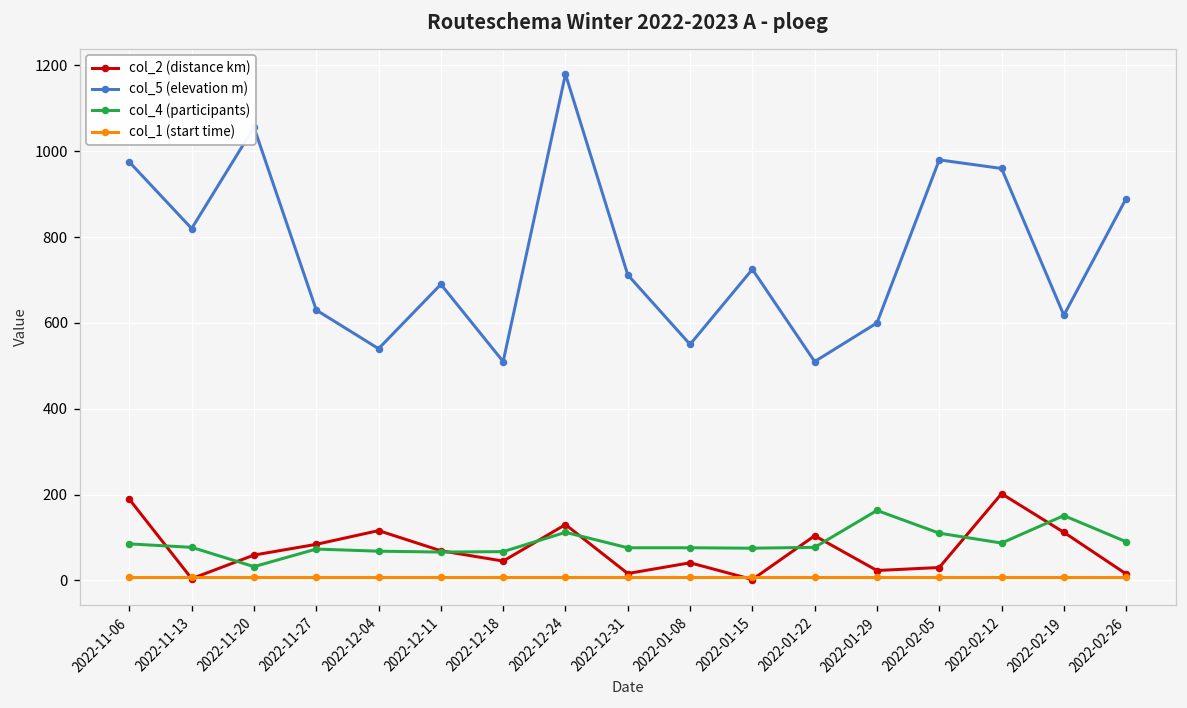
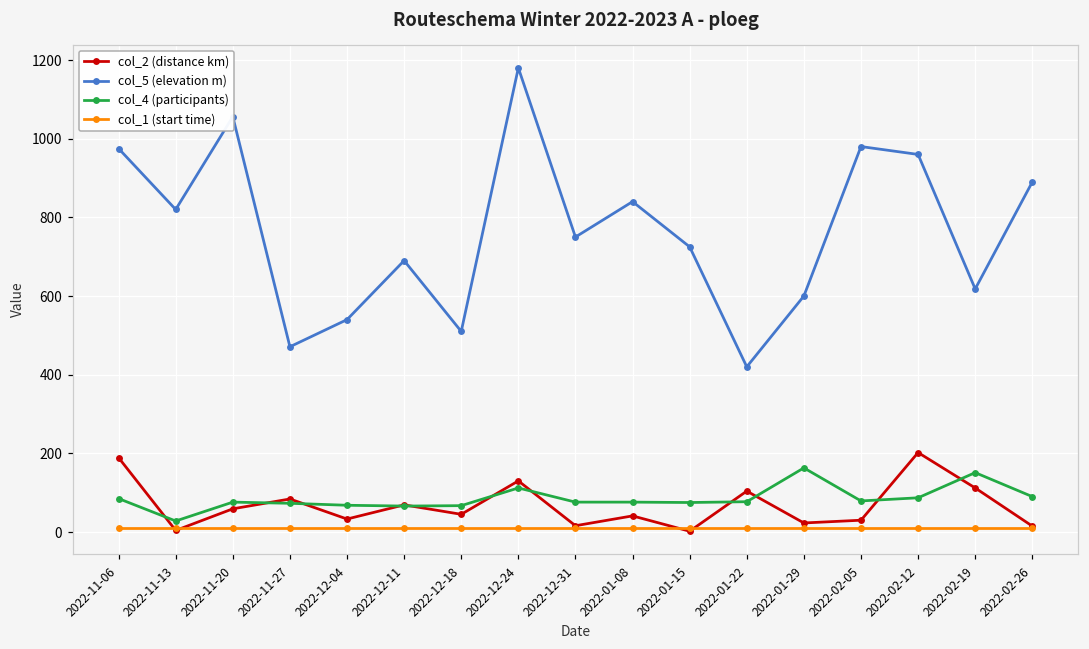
  {
    "col_2 (distance km)": {
      "2022-11-06": 190,
      "2022-11-20": 60,
      "2022-11-27": 80,
-     "2022-12-04": 120,
+     "2022-12-04": 30,
      "2022-12-18": 50,
      "2022-12-24": 130,
      "2022-01-08": 40,
      "2022-01-22": 100,
      "2022-01-29": 20,
      "2022-02-05": 30,
      "2022-02-12": 200,
      "2022-02-19": 110
    },
    "col_5 (elevation m)": {
      "2022-11-06": 980,
      "2022-11-13": 820,
-     "2022-11-27": 630,
+     "2022-11-27": 470,
      "2022-12-04": 540,
      "2022-12-11": 690,
      "2022-12-18": 510,
      "2022-12-24": 1180,
-     "2022-12-31": 710,
-     "2022-01-08": 550,
+     "2022-12-31": 750,
+     "2022-01-08": 840,
      "2022-01-15": 730,
-     "2022-01-22": 510,
+     "2022-01-22": 420,
      "2022-01-29": 600,
      "2022-02-05": 980,
      "2022-02-12": 960,
      "2022-02-19": 620,
      "2022-02-26": 890
    },
    "col_4 (participants)": {
      "2022-11-06": 90,
-     "2022-11-13": 80,
-     "2022-11-20": 30,
+     "2022-11-13": 30,
+     "2022-11-20": 80,
      "2022-11-27": 70,
      "2022-12-04": 70,
      "2022-12-18": 70,
      "2022-12-24": 110,
      "2022-12-31": 80,
      "2022-01-08": 80,
      "2022-01-15": 80,
      "2022-01-22": 80,
      "2022-01-29": 160,
-     "2022-02-05": 110,
+     "2022-02-05": 80,
      "2022-02-12": 90,
      "2022-02-19": 150,
      "2022-02-26": 90
    },
    "col_1 (start time)": {
      "2022-11-06": 10,
      "2022-11-20": 10,
      "2022-11-27": 10,
      "2022-12-04": 10,
      "2022-12-11": 10,
      "2022-12-18": 10,
      "2022-12-24": 10,
      "2022-01-08": 10,
      "2022-01-22": 10,
      "2022-01-29": 10,
      "2022-02-05": 10,
      "2022-02-12": 10,
      "2022-02-19": 10
    }
  }
